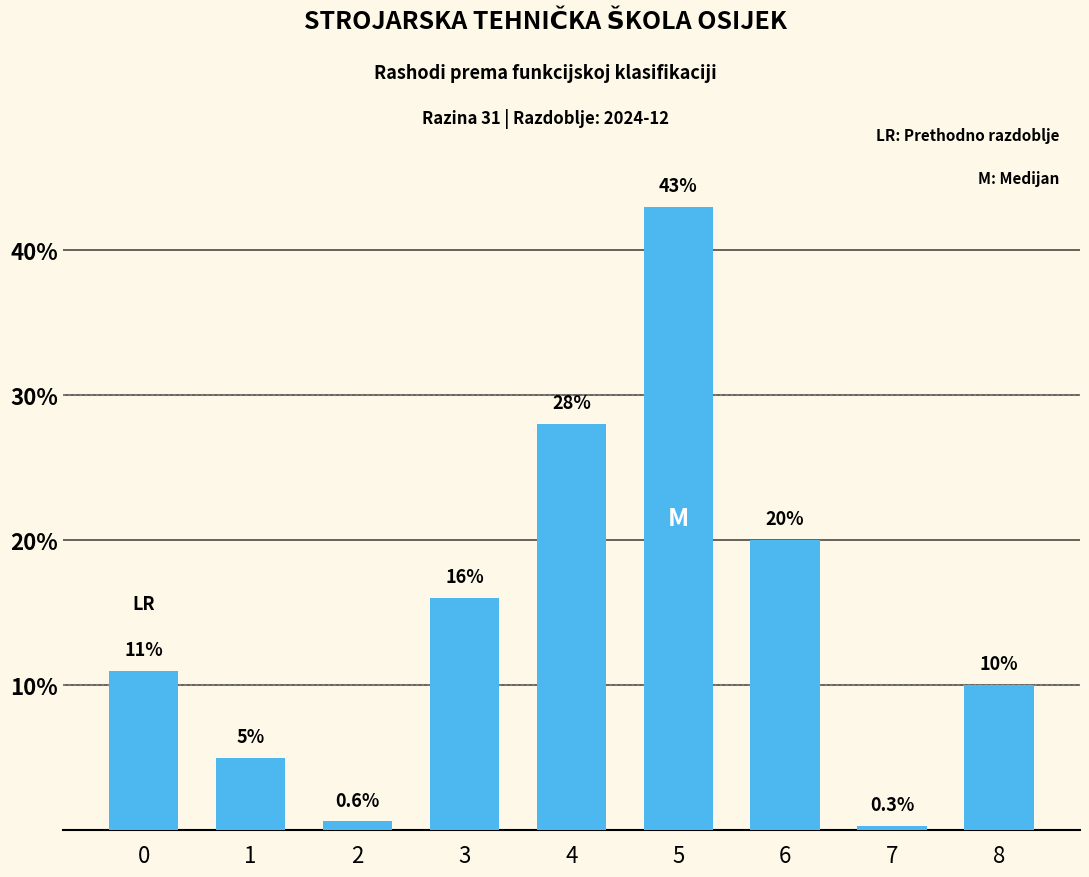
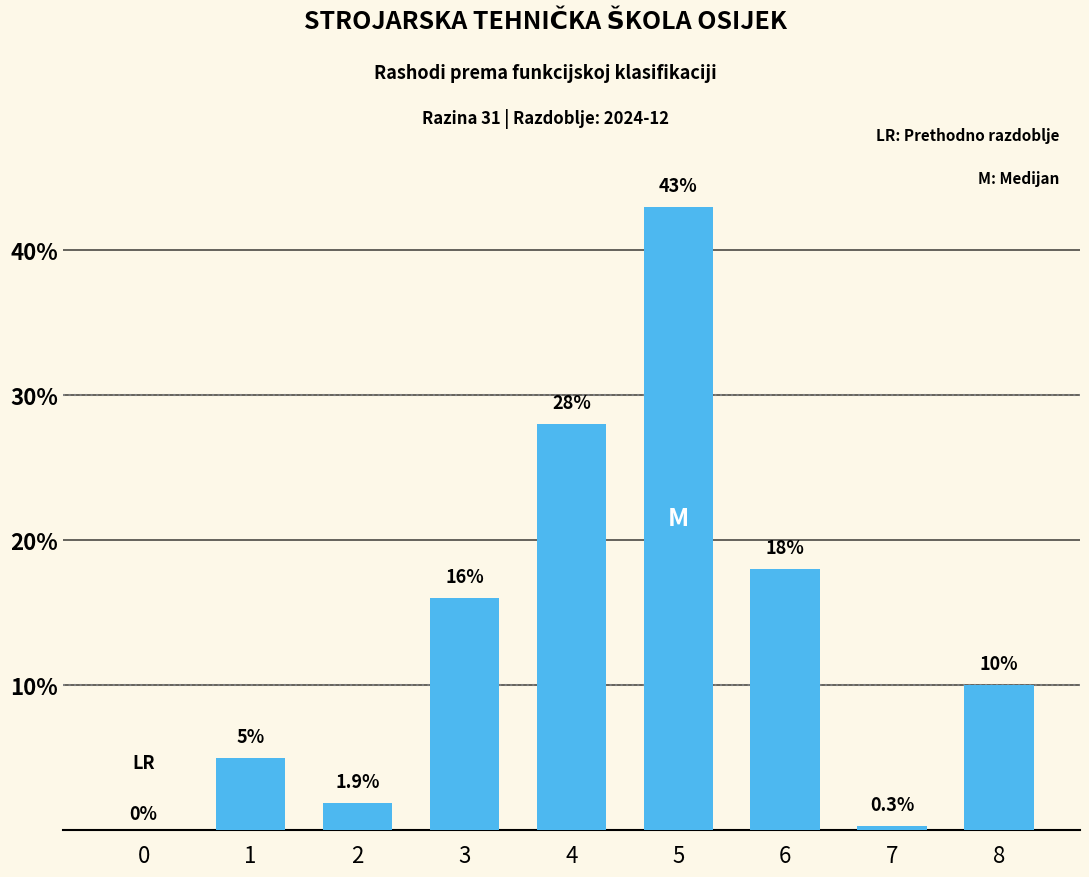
  {
-   "0": "11%",
+   "0": "0%",
    "1": "5%",
-   "2": "0.6%",
+   "2": "1.9%",
    "3": "16%",
    "4": "28%",
    "5": "43%",
-   "6": "20%",
+   "6": "18%",
    "7": "0.3%",
    "8": "10%"
  }
